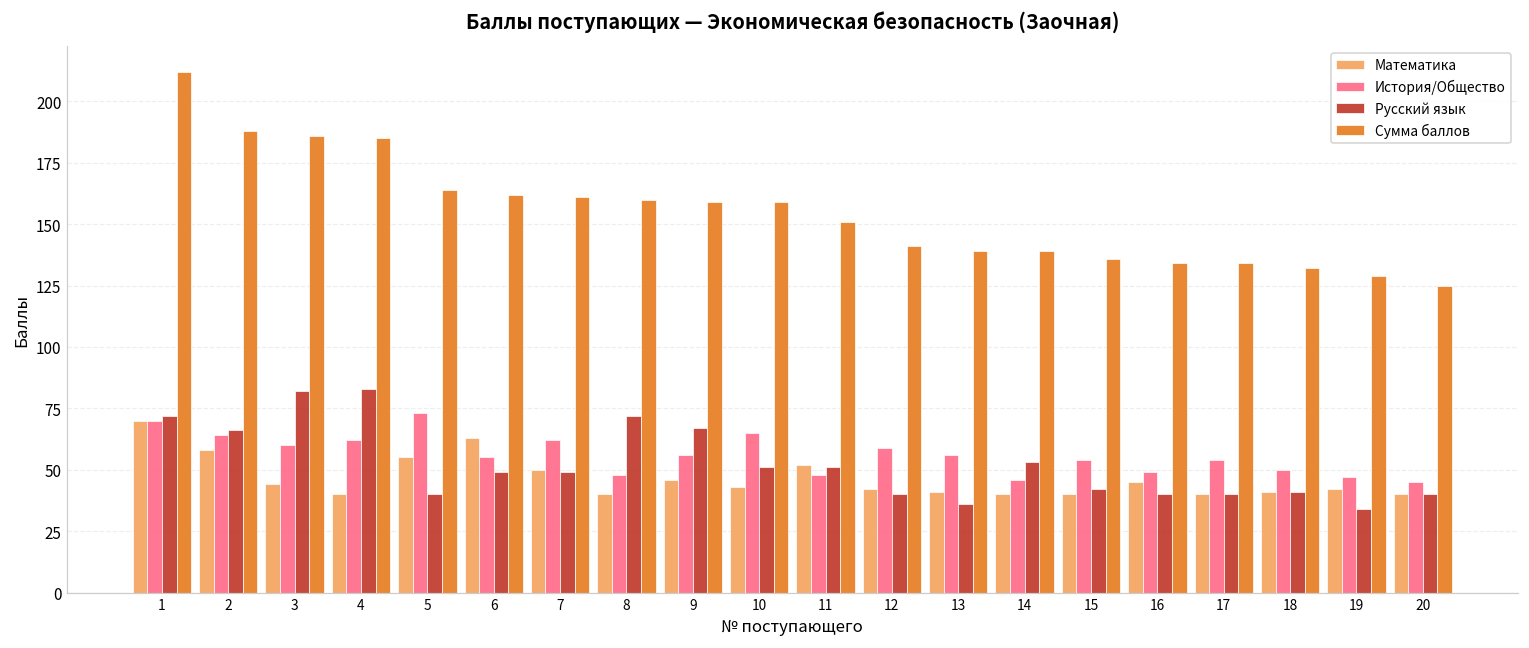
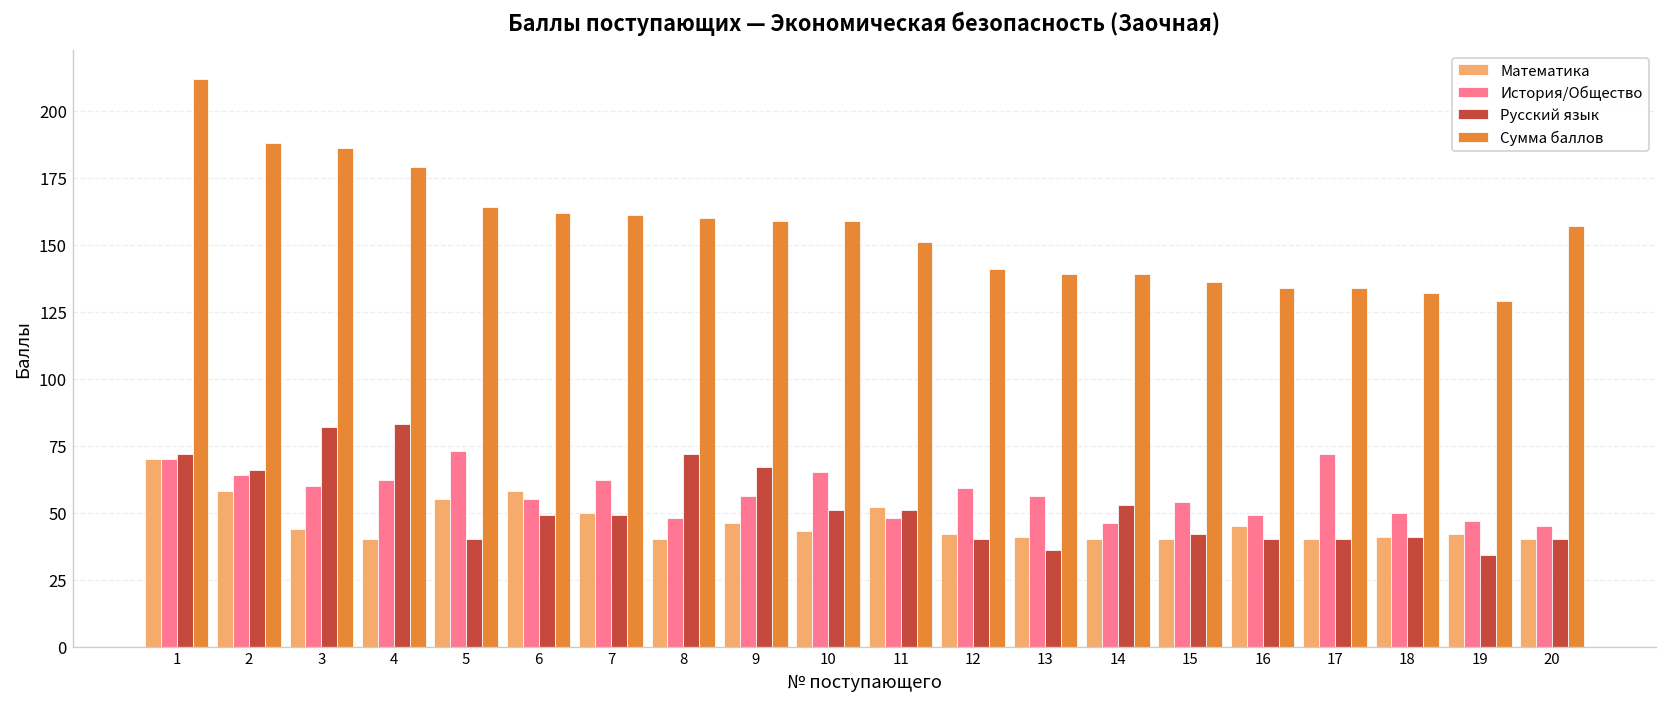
  {
    "Математика": {
      "1": 70,
      "2": 58,
      "3": 44,
      "4": 40,
      "5": 55,
-     "6": 63,
+     "6": 58,
      "7": 50,
      "8": 40,
      "9": 46,
      "10": 43,
      "11": 52,
      "12": 42,
      "13": 41,
      "14": 40,
      "15": 40,
      "16": 45,
      "17": 40,
      "18": 41,
      "19": 42,
      "20": 40
    },
    "История/Общество": {
      "1": 70,
      "2": 64,
      "3": 60,
      "4": 62,
      "5": 73,
      "6": 55,
      "7": 62,
      "8": 48,
      "9": 56,
      "10": 65,
      "11": 48,
      "12": 59,
      "13": 56,
      "14": 46,
      "15": 54,
      "16": 49,
-     "17": 54,
+     "17": 72,
      "18": 50,
      "19": 47,
      "20": 45
    },
    "Русский язык": {
      "1": 72,
      "2": 66,
      "3": 82,
      "4": 83,
      "5": 40,
      "6": 49,
      "7": 49,
      "8": 72,
      "9": 67,
      "10": 51,
      "11": 51,
      "12": 40,
      "13": 36,
      "14": 53,
      "15": 42,
      "16": 40,
      "17": 40,
      "18": 41,
      "19": 34,
      "20": 40
    },
    "Сумма баллов": {
      "1": 212,
      "2": 188,
      "3": 186,
-     "4": 185,
+     "4": 179,
      "5": 164,
      "6": 162,
      "7": 161,
      "8": 160,
      "9": 159,
      "10": 159,
      "11": 151,
      "12": 141,
      "13": 139,
      "14": 139,
      "15": 136,
      "16": 134,
      "17": 134,
      "18": 132,
      "19": 129,
-     "20": 125
+     "20": 157
    }
  }
